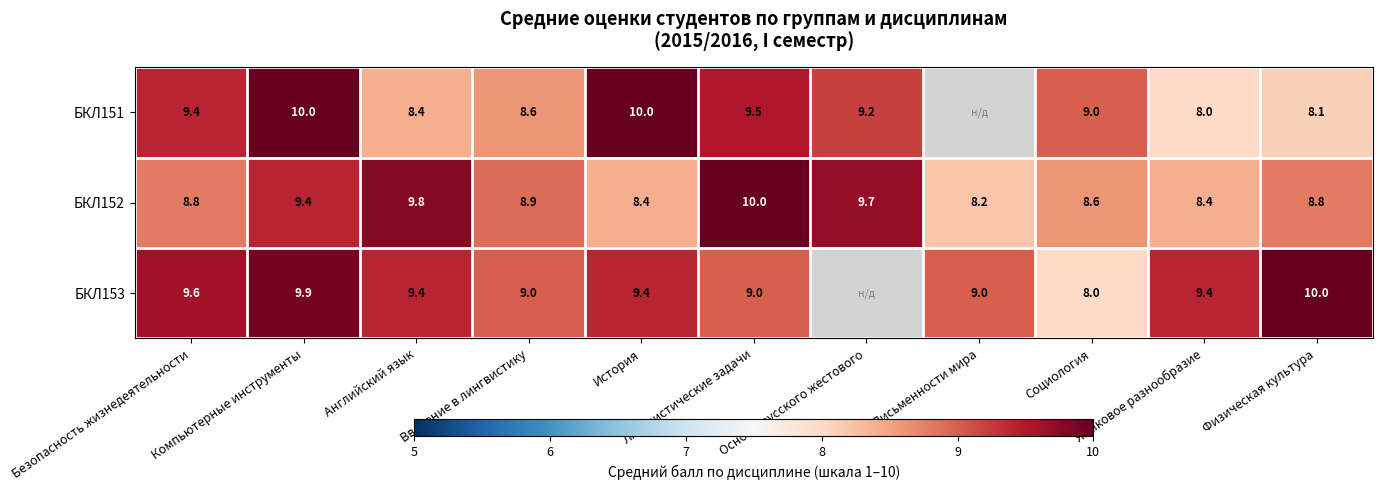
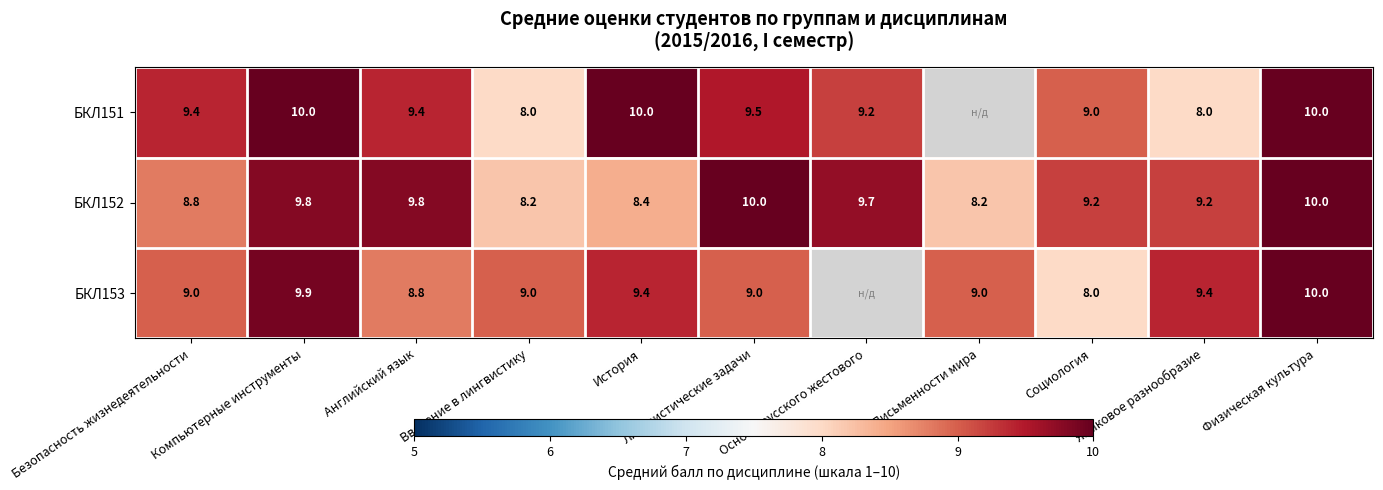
  {
    "БКЛ151": {
      "Безопасность жизнедеятельности": 9.4,
      "Компьютерные инструменты": 10.0,
-     "Английский язык": 8.4,
-     "Введение в лингвистику": 8.6,
+     "Английский язык": 9.4,
+     "Введение в лингвистику": 8.0,
      "История": 10.0,
      "Лингвистические задачи": 9.5,
      "Основы русского жестового": 9.2,
      "Социология": 9.0,
      "Языковое разнообразие": 8.0,
-     "Физическая культура": 8.1
+     "Физическая культура": 10.0
    },
    "БКЛ152": {
      "Безопасность жизнедеятельности": 8.8,
-     "Компьютерные инструменты": 9.4,
+     "Компьютерные инструменты": 9.8,
      "Английский язык": 9.8,
-     "Введение в лингвистику": 8.9,
+     "Введение в лингвистику": 8.2,
      "История": 8.4,
      "Лингвистические задачи": 10.0,
      "Основы русского жестового": 9.7,
      "Письменности мира": 8.2,
-     "Социология": 8.6,
-     "Языковое разнообразие": 8.4,
-     "Физическая культура": 8.8
+     "Социология": 9.2,
+     "Языковое разнообразие": 9.2,
+     "Физическая культура": 10.0
    },
    "БКЛ153": {
-     "Безопасность жизнедеятельности": 9.6,
+     "Безопасность жизнедеятельности": 9.0,
      "Компьютерные инструменты": 9.9,
-     "Английский язык": 9.4,
+     "Английский язык": 8.8,
      "Введение в лингвистику": 9.0,
      "История": 9.4,
      "Лингвистические задачи": 9.0,
      "Письменности мира": 9.0,
      "Социология": 8.0,
      "Языковое разнообразие": 9.4,
      "Физическая культура": 10.0
    }
  }
